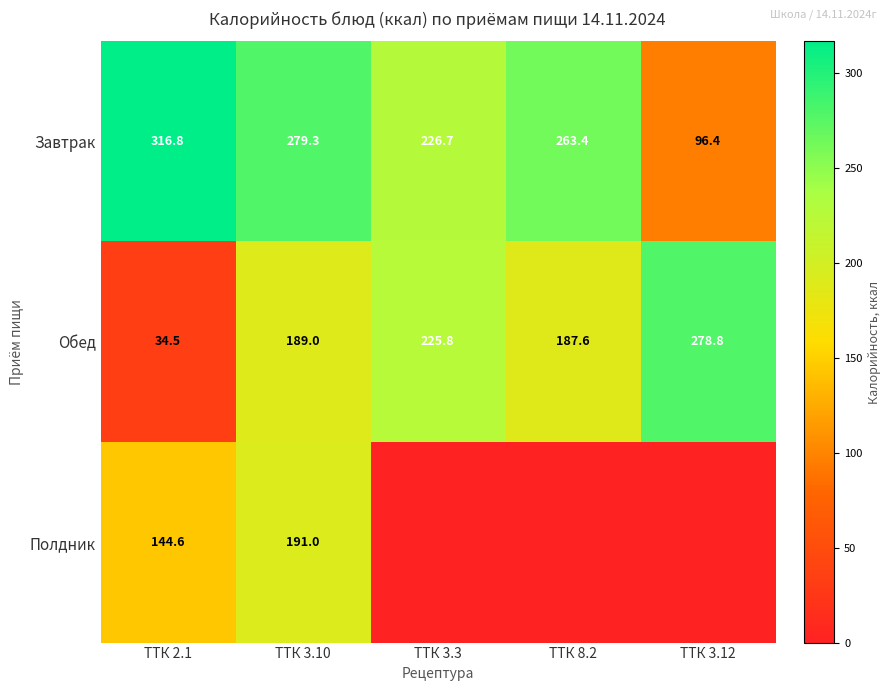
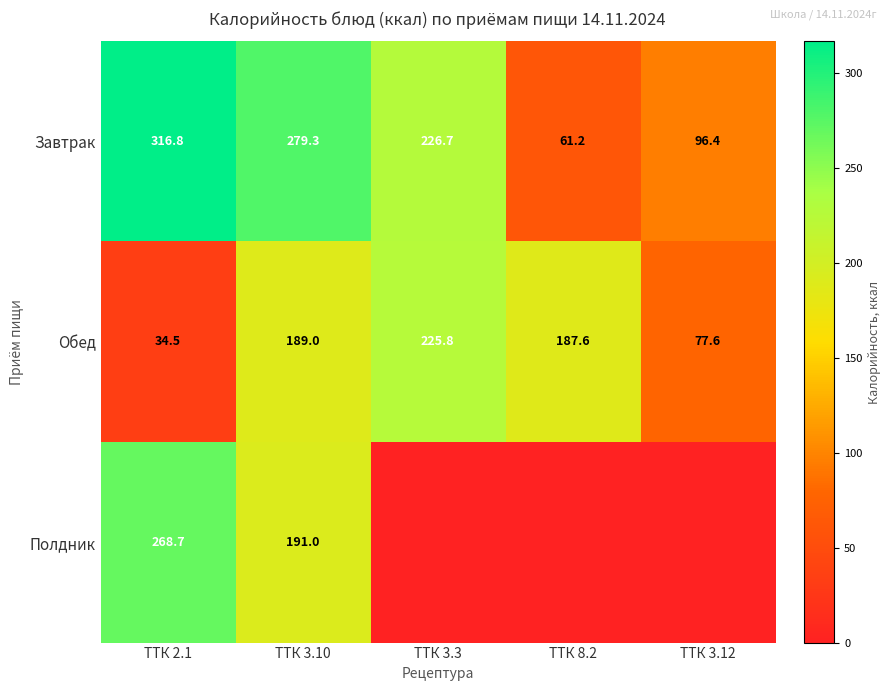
  {
    "Завтрак": {
      "ТТК 2.1": 316.8,
      "ТТК 3.10": 279.3,
      "ТТК 3.3": 226.7,
-     "ТТК 8.2": 263.4,
+     "ТТК 8.2": 61.2,
      "ТТК 3.12": 96.4
    },
    "Обед": {
      "ТТК 2.1": 34.5,
      "ТТК 3.10": 189.0,
      "ТТК 3.3": 225.8,
      "ТТК 8.2": 187.6,
-     "ТТК 3.12": 278.8
+     "ТТК 3.12": 77.6
    },
    "Полдник": {
-     "ТТК 2.1": 144.6,
+     "ТТК 2.1": 268.7,
      "ТТК 3.10": 191.0
    }
  }
